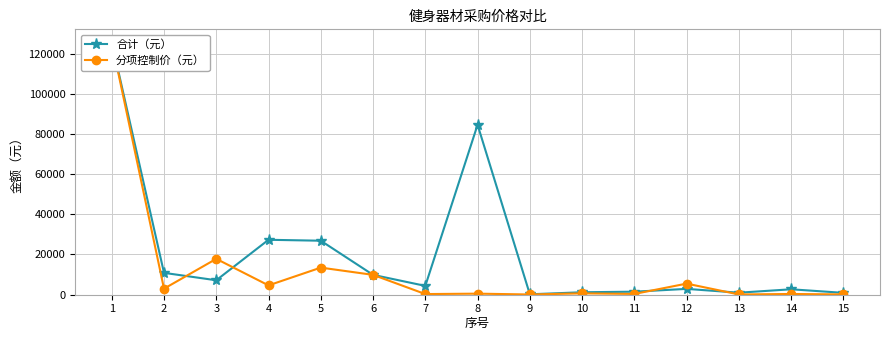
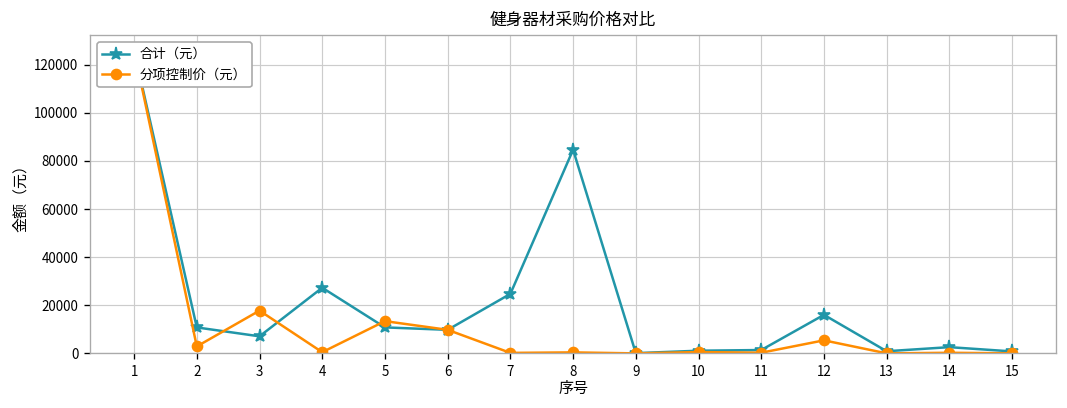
  {
    "合计（元）": {
      "2": 11000,
      "3": 7000,
      "4": 27000,
-     "5": 27000,
-     "7": 4000,
+     "5": 11000,
+     "7": 25000,
      "8": 85000,
-     "12": 3000,
+     "12": 16000,
      "14": 3000
    },
    "分项控制价（元）": {
      "2": 3000,
      "3": 18000,
-     "4": 5000,
+     "4": 1000,
      "5": 13000,
      "7": 0,
      "8": 0,
      "12": 5000,
      "14": 0
    }
  }
